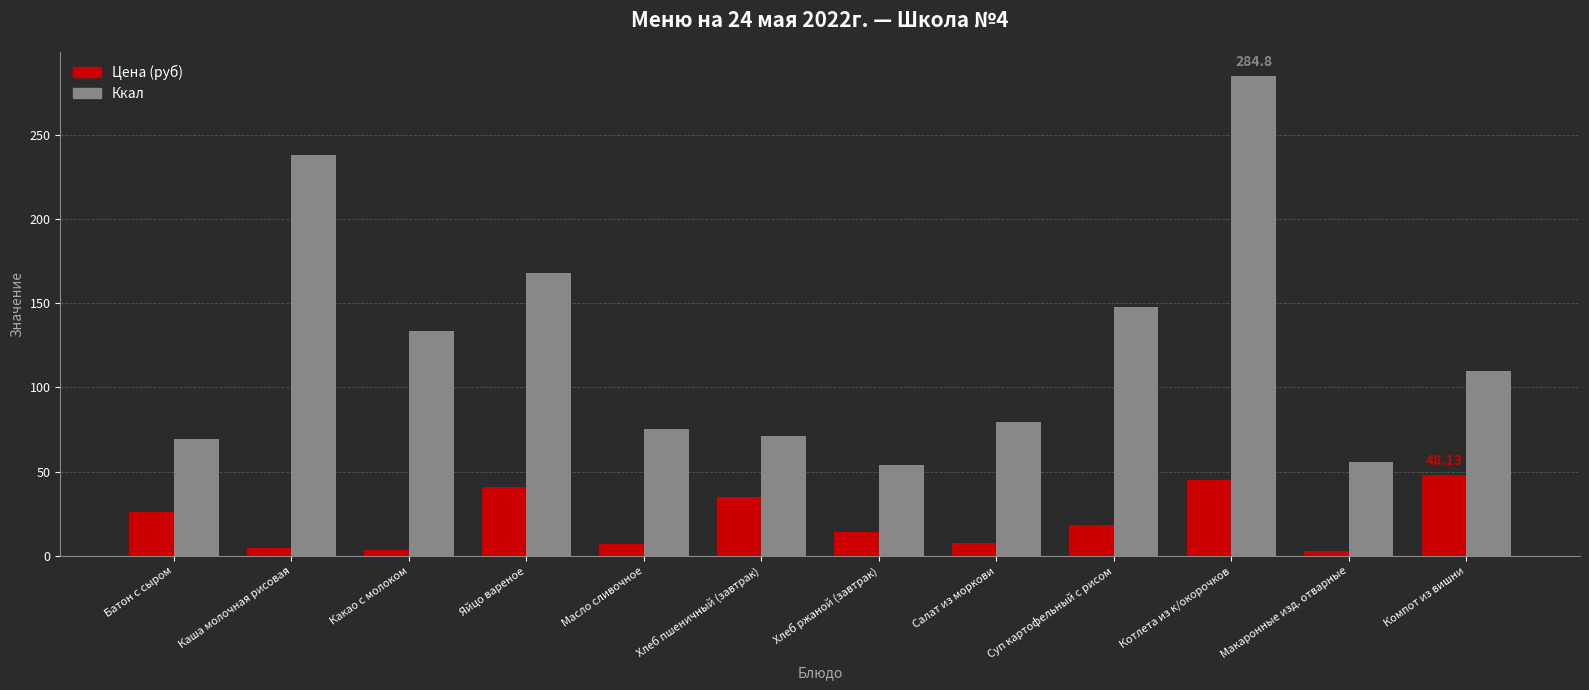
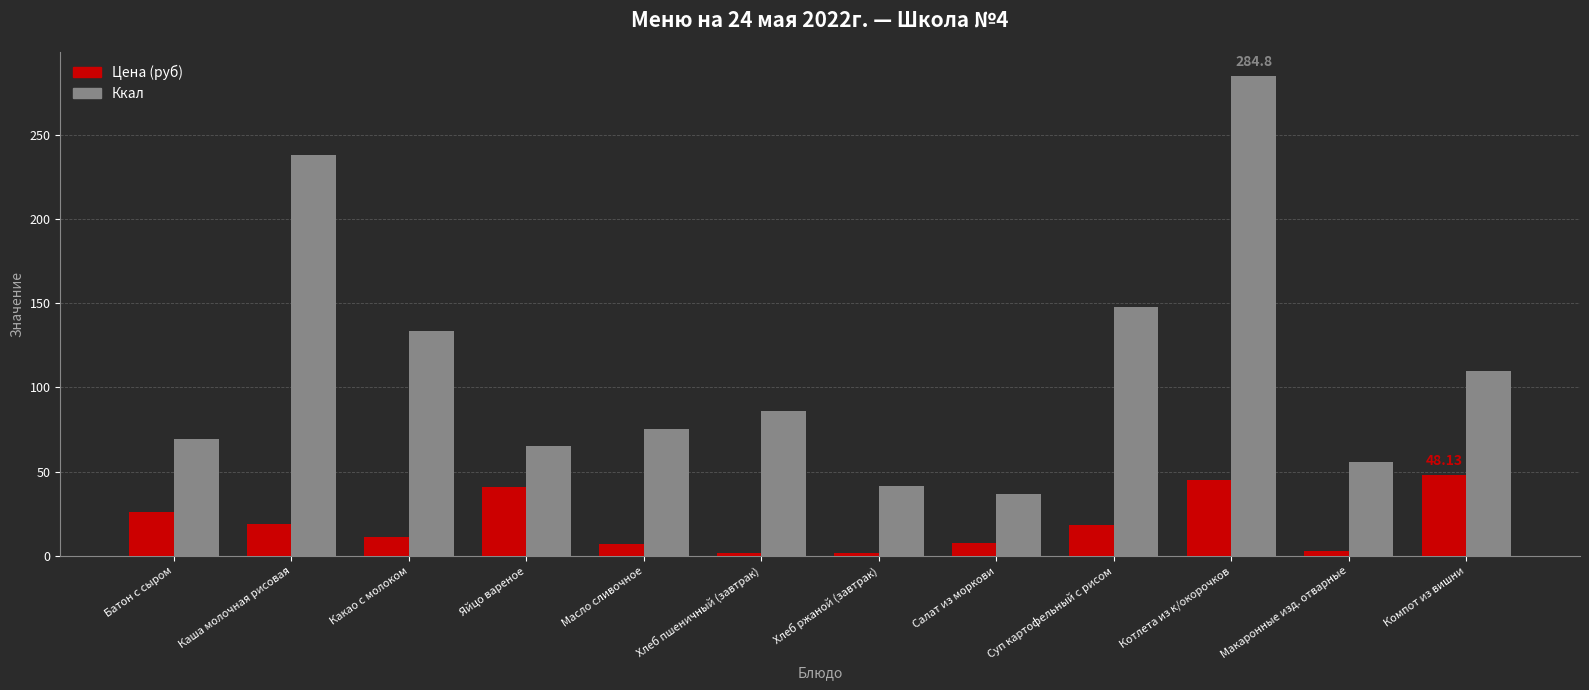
  {
    "Цена (руб)": {
      "Батон с сыром": 26,
-     "Каша молочная рисовая": 5,
-     "Какао с молоком": 4,
+     "Каша молочная рисовая": 19,
+     "Какао с молоком": 11,
      "Яйцо вареное": 41,
      "Масло сливочное": 7,
-     "Хлеб пшеничный (завтрак)": 35,
-     "Хлеб ржаной (завтрак)": 14,
+     "Хлеб пшеничный (завтрак)": 2,
+     "Хлеб ржаной (завтрак)": 2,
      "Салат из моркови": 8,
      "Суп картофельный с рисом": 18,
      "Котлета из к/окорочков": 45,
      "Макаронные изд. отварные": 3
    },
    "Ккал": {
      "Батон с сыром": 69,
      "Каша молочная рисовая": 238,
      "Какао с молоком": 134,
-     "Яйцо вареное": 168,
+     "Яйцо вареное": 65,
      "Масло сливочное": 76,
-     "Хлеб пшеничный (завтрак)": 71,
-     "Хлеб ржаной (завтрак)": 54,
-     "Салат из моркови": 80,
+     "Хлеб пшеничный (завтрак)": 86,
+     "Хлеб ржаной (завтрак)": 42,
+     "Салат из моркови": 37,
      "Суп картофельный с рисом": 147,
      "Макаронные изд. отварные": 56,
      "Компот из вишни": 110
    }
  }
